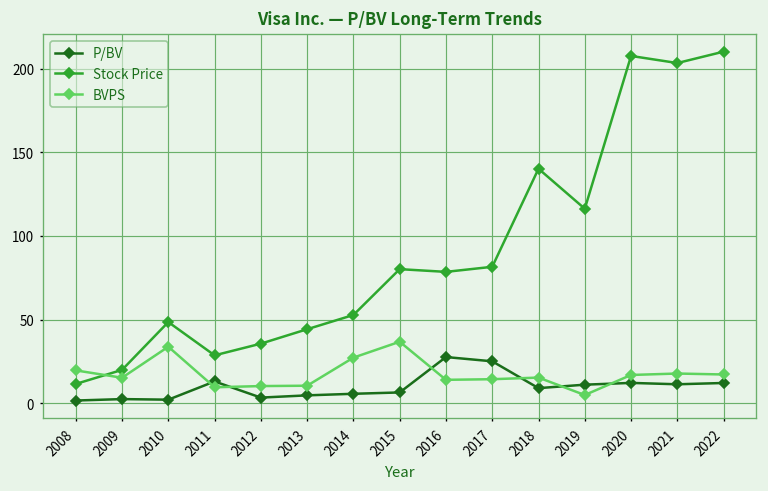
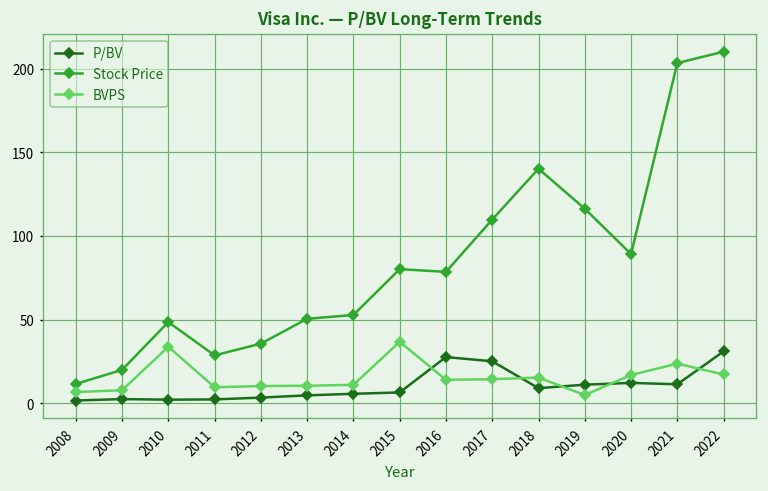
  {
    "P/BV": {
      "2008": 2,
      "2009": 3,
      "2010": 2,
-     "2011": 13,
+     "2011": 2,
      "2012": 3,
      "2013": 5,
      "2014": 6,
      "2015": 7,
      "2016": 28,
      "2017": 25,
      "2018": 9,
      "2019": 11,
      "2020": 12,
      "2021": 11,
-     "2022": 12
+     "2022": 31
    },
    "Stock Price": {
      "2008": 12,
      "2009": 20,
      "2010": 49,
      "2011": 29,
      "2012": 36,
-     "2013": 44,
+     "2013": 51,
      "2014": 53,
      "2015": 80,
      "2016": 79,
-     "2017": 82,
+     "2017": 110,
      "2018": 140,
      "2019": 116,
-     "2020": 208,
+     "2020": 89,
      "2021": 203,
      "2022": 210
    },
    "BVPS": {
-     "2008": 20,
-     "2009": 15,
+     "2008": 7,
+     "2009": 8,
      "2010": 34,
      "2011": 10,
      "2012": 10,
      "2013": 11,
-     "2014": 27,
+     "2014": 11,
      "2015": 37,
      "2016": 14,
      "2017": 14,
      "2018": 15,
      "2019": 5,
      "2020": 17,
-     "2021": 18,
+     "2021": 24,
      "2022": 17
    }
  }
